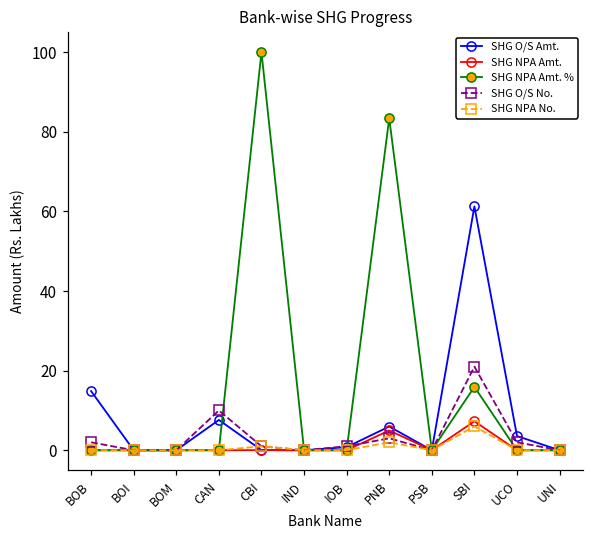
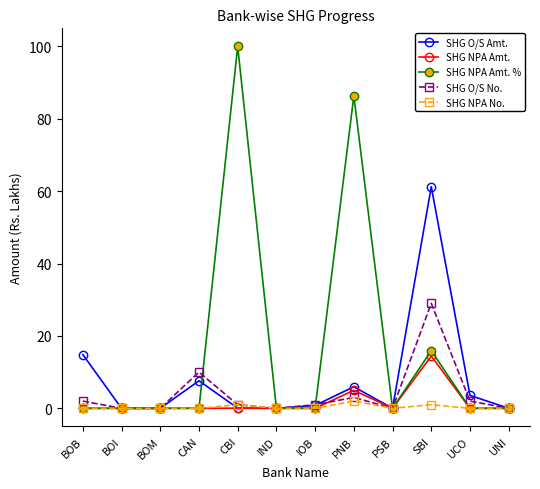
  {
    "SHG O/S Amt.": {
      "BOB": 15,
      "CAN": 8,
      "PNB": 6,
      "SBI": 61,
      "UCO": 4
    },
    "SHG NPA Amt.": {
      "PNB": 5,
-     "SBI": 7
+     "SBI": 14
    },
    "SHG NPA Amt. %": {
      "CBI": 100,
-     "PNB": 83,
+     "PNB": 86,
      "SBI": 16
    },
    "SHG O/S No.": {
      "BOB": 2,
      "CAN": 10,
      "PNB": 3,
-     "SBI": 21,
+     "SBI": 29,
      "UCO": 2
    },
    "SHG NPA No.": {
      "PNB": 2,
-     "SBI": 6
+     "SBI": 1
    }
  }
